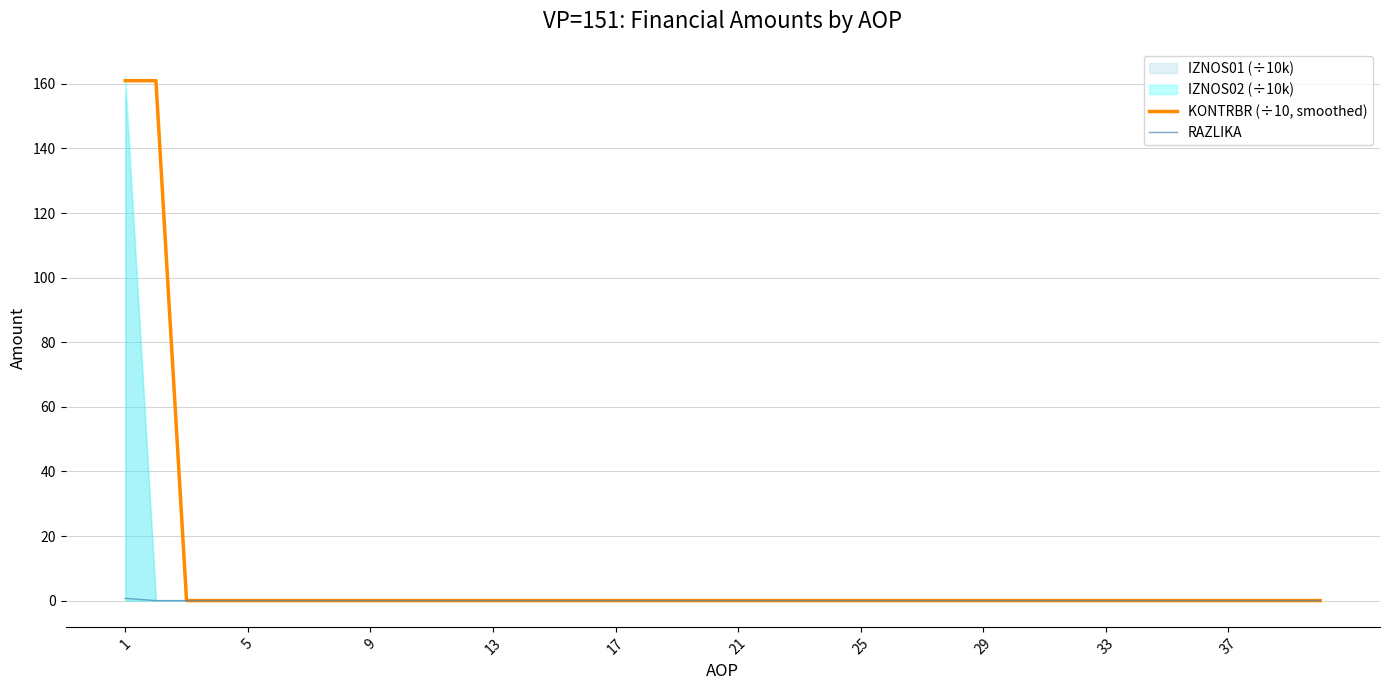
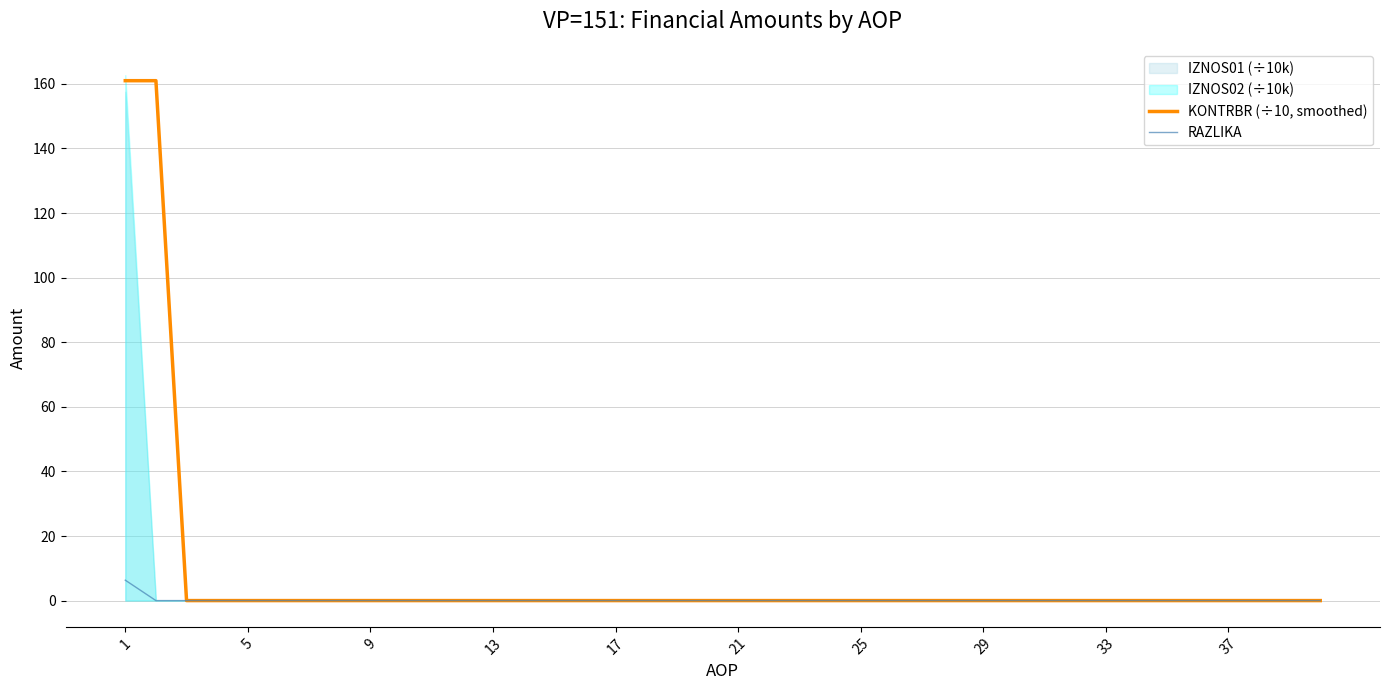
  {
    "KONTRBR (÷10, smoothed)": {
      "1": 161
    },
    "RAZLIKA": {
-     "1": 1
+     "1": 6
    }
  }
